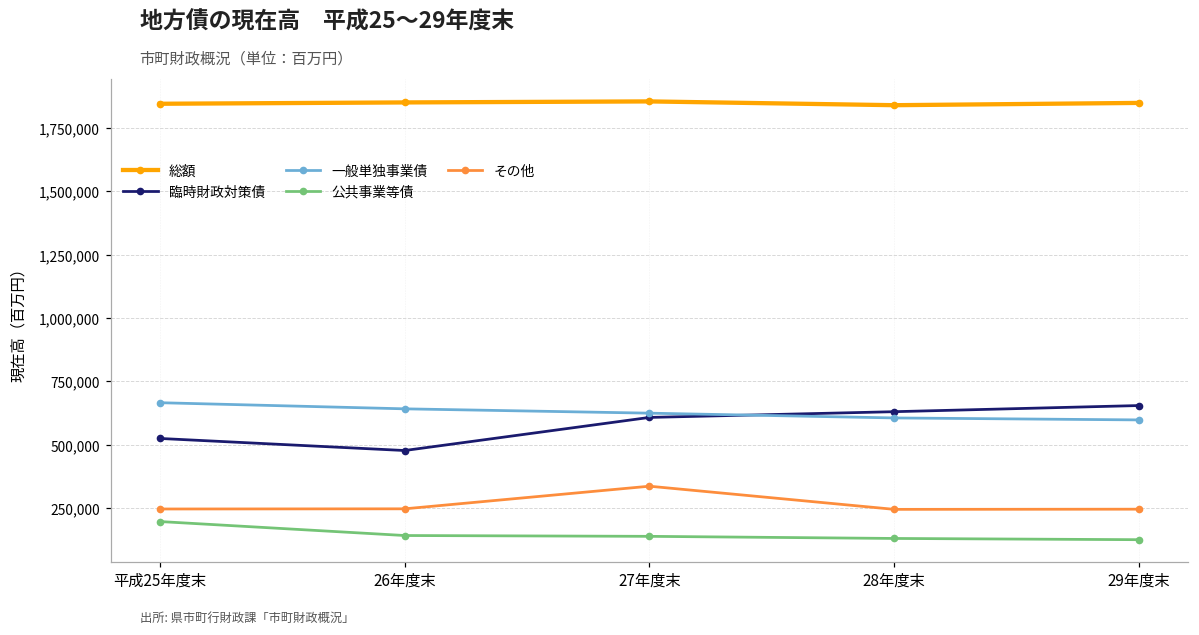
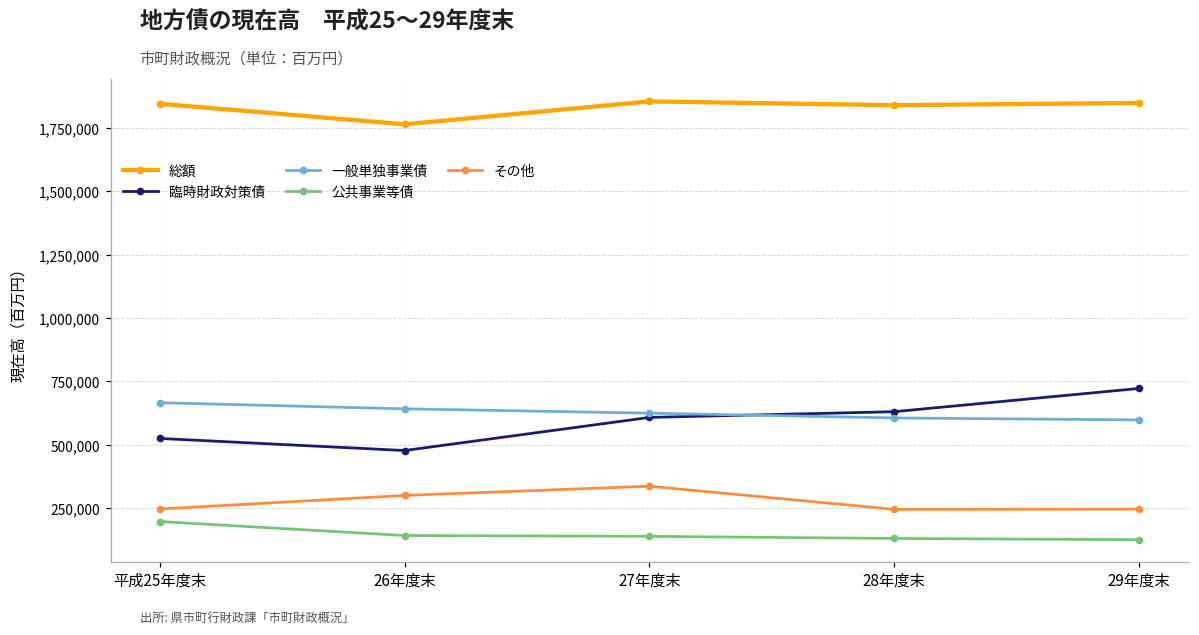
  {
    "総額": {
      "平成25年度末": "1,840,000",
-     "26年度末": "1,850,000",
+     "26年度末": "1,760,000",
      "27年度末": "1,850,000",
      "28年度末": "1,840,000",
      "29年度末": "1,850,000"
    },
    "臨時財政対策債": {
      "平成25年度末": "520,000",
      "26年度末": "480,000",
      "27年度末": "610,000",
      "28年度末": "630,000",
-     "29年度末": "650,000"
+     "29年度末": "720,000"
    },
    "一般単独事業債": {
      "平成25年度末": "670,000",
      "26年度末": "640,000",
      "27年度末": "620,000",
      "28年度末": "610,000",
      "29年度末": "600,000"
    },
    "公共事業等債": {
      "平成25年度末": "200,000",
      "26年度末": "140,000",
      "27年度末": "140,000",
      "28年度末": "130,000",
      "29年度末": "130,000"
    },
    "その他": {
      "平成25年度末": "250,000",
-     "26年度末": "250,000",
+     "26年度末": "300,000",
      "27年度末": "340,000",
      "28年度末": "250,000",
      "29年度末": "250,000"
    }
  }
